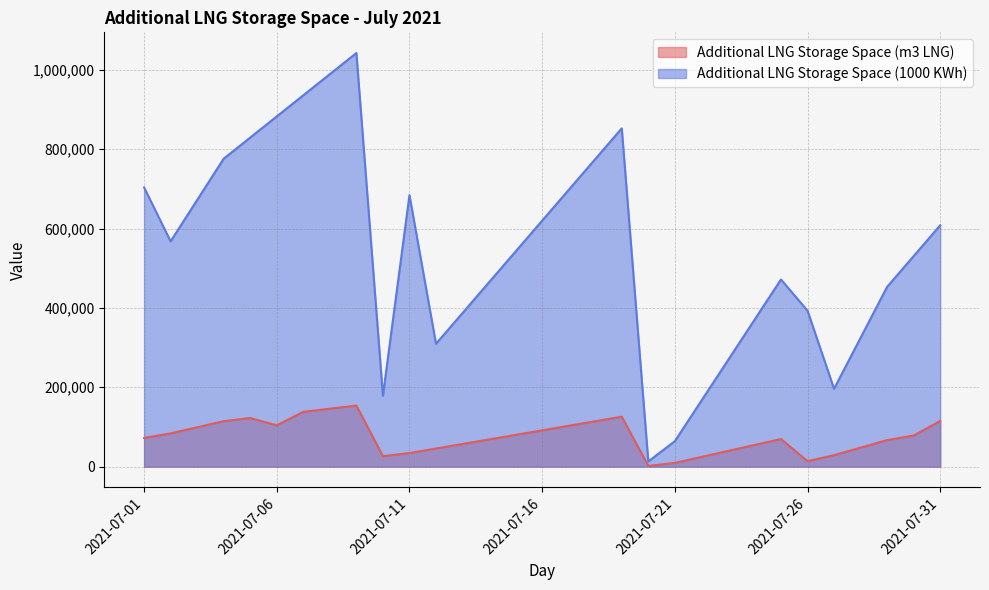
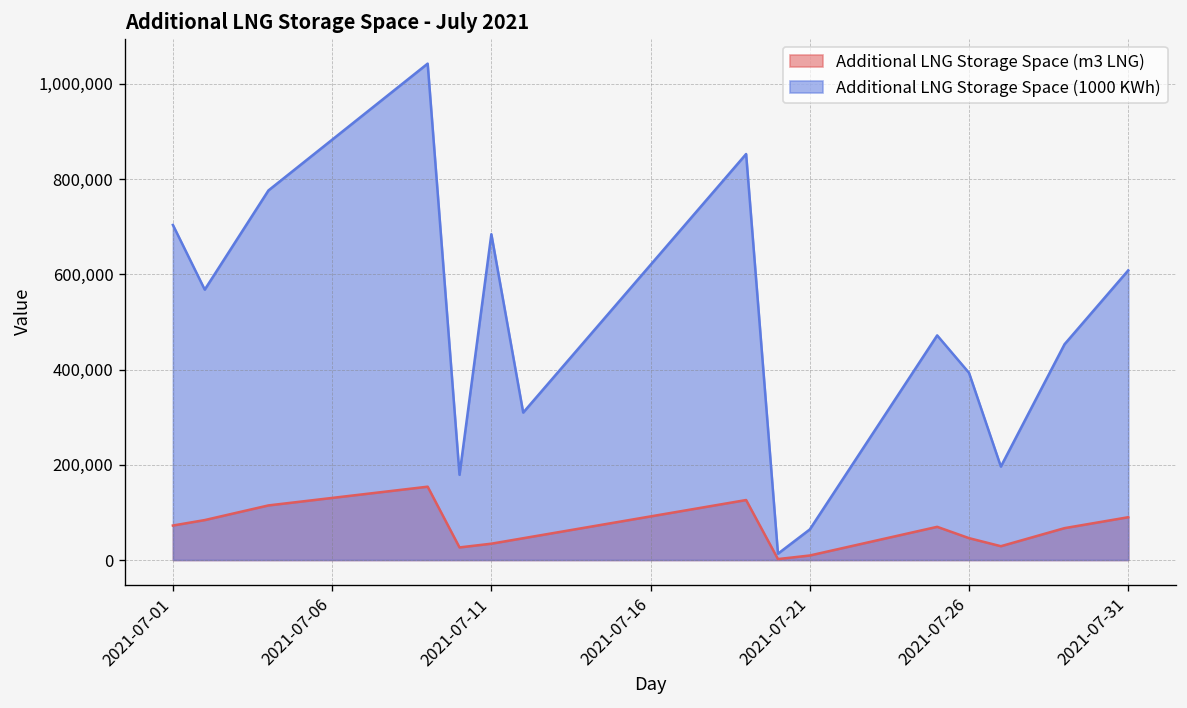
  {
    "Additional LNG Storage Space (m3 LNG)": {
      "2021-07-01": "70,000",
-     "2021-07-06": "100,000",
+     "2021-07-06": "130,000",
      "2021-07-11": "30,000",
      "2021-07-16": "90,000",
      "2021-07-21": "10,000",
-     "2021-07-26": "10,000",
-     "2021-07-31": "120,000"
+     "2021-07-26": "50,000",
+     "2021-07-31": "90,000"
    },
    "Additional LNG Storage Space (1000 KWh)": {
      "2021-07-01": "700,000",
      "2021-07-06": "880,000",
      "2021-07-11": "680,000",
      "2021-07-16": "620,000",
      "2021-07-21": "60,000",
      "2021-07-26": "390,000",
      "2021-07-31": "610,000"
    }
  }
